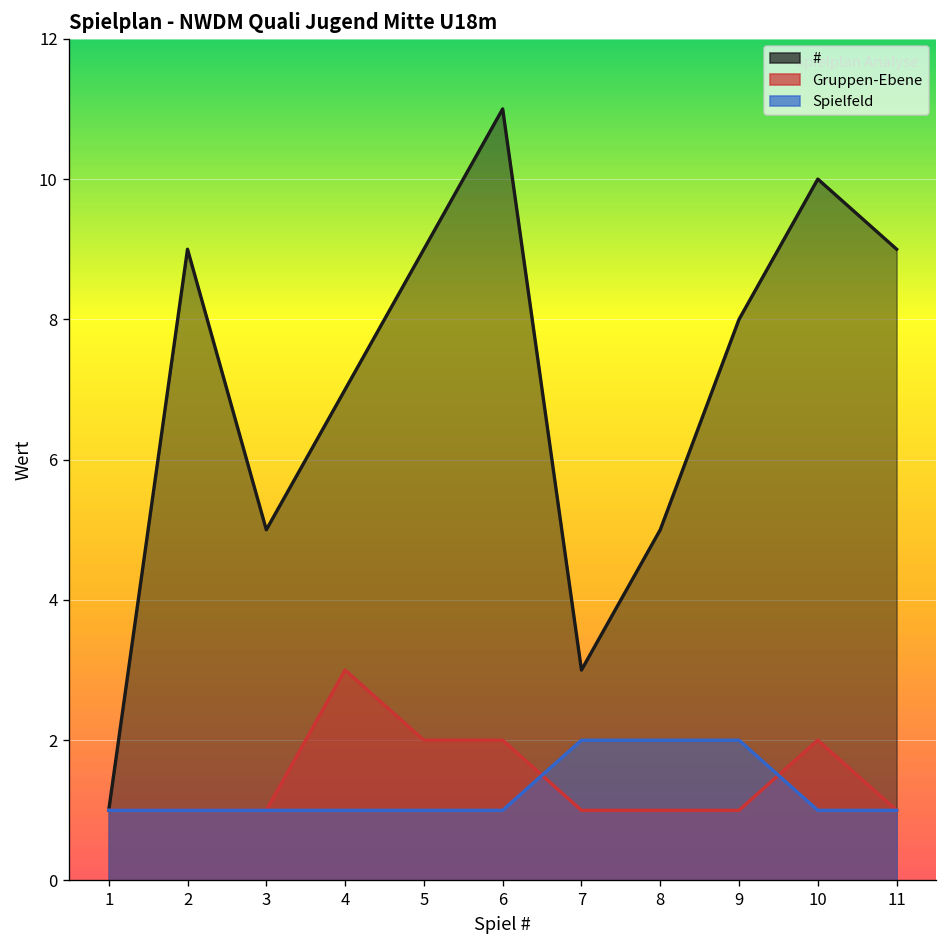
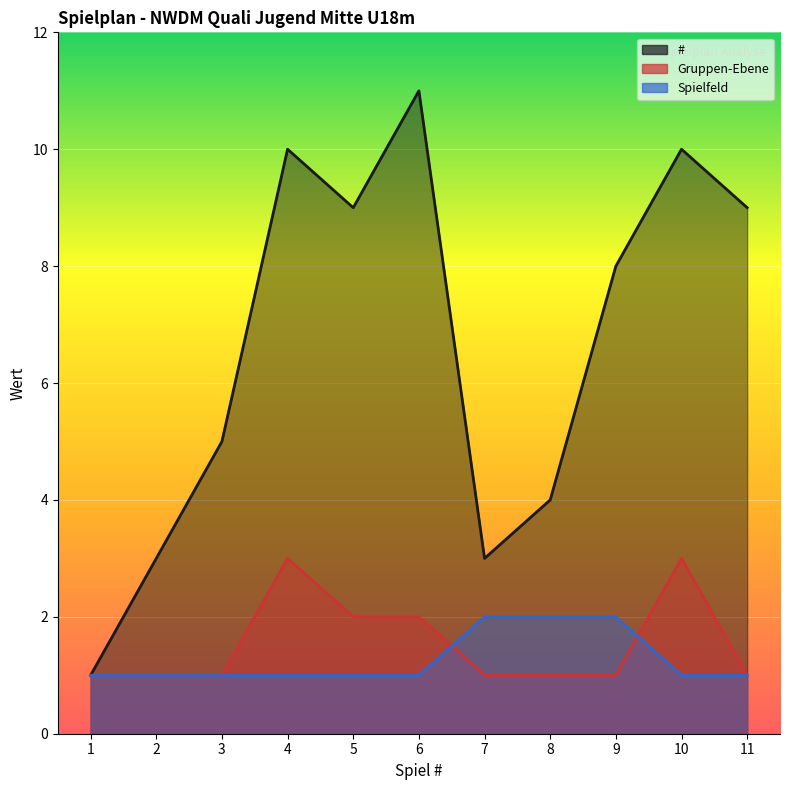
  {
    "#": {
-     "2": 9,
+     "2": 3,
      "3": 5,
-     "4": 7,
+     "4": 10,
      "5": 9,
      "6": 11,
      "7": 3,
-     "8": 5,
+     "8": 4,
      "9": 8,
      "10": 10,
      "11": 9
    },
    "Gruppen-Ebene": {
      "4": 3,
      "5": 2,
      "6": 2,
      "7": 1,
      "8": 1,
      "9": 1,
-     "10": 2
+     "10": 3
    },
    "Spielfeld": {
      "4": 1,
      "5": 1,
      "6": 1,
      "7": 2,
      "8": 2,
      "9": 2,
      "10": 1
    }
  }
